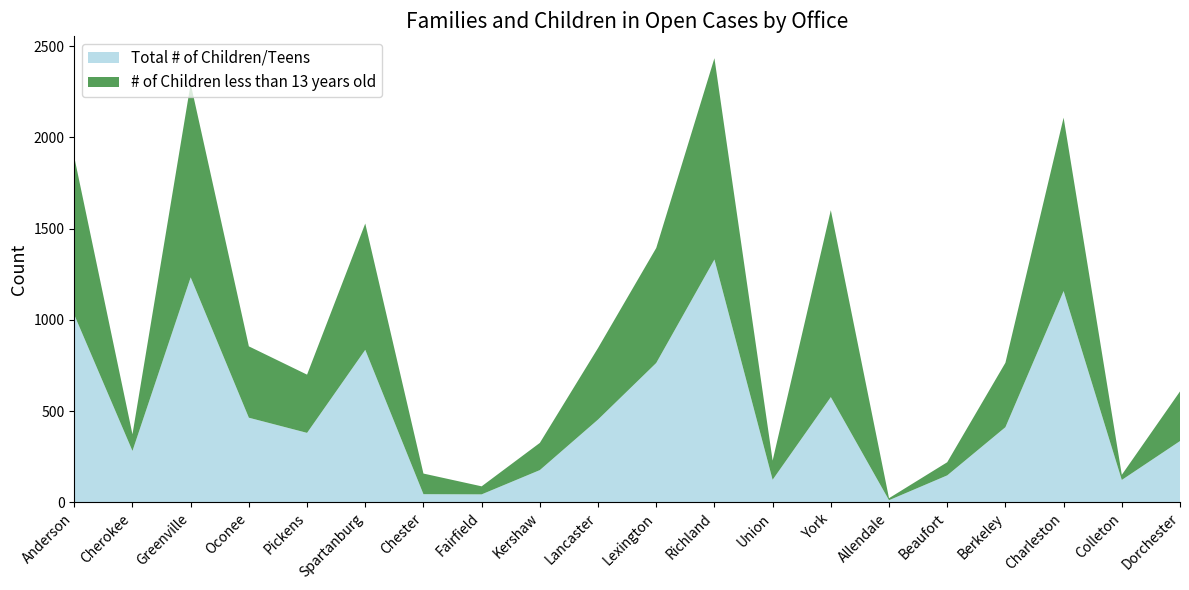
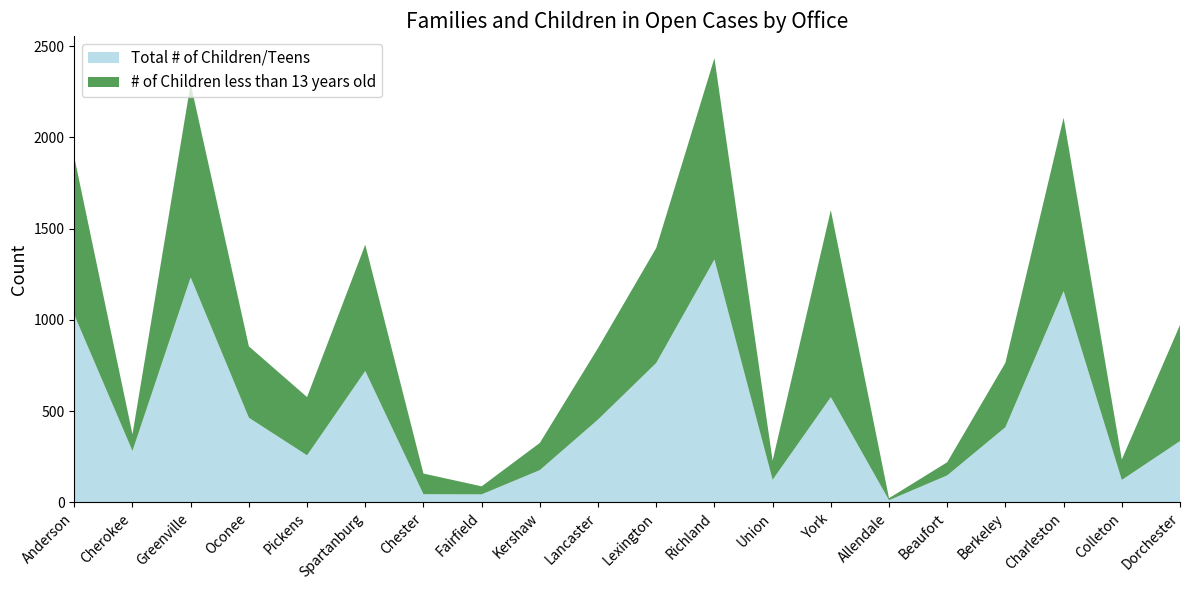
  {
    "Total # of Children/Teens": {
      "Anderson": 1030,
      "Cherokee": 280,
      "Greenville": 1230,
      "Oconee": 460,
-     "Pickens": 380,
-     "Spartanburg": 840,
+     "Pickens": 260,
+     "Spartanburg": 720,
      "Chester": 50,
      "Fairfield": 40,
      "Kershaw": 180,
      "Lancaster": 450,
      "Lexington": 760,
      "Richland": 1330,
      "Union": 120,
      "York": 580,
      "Beaufort": 150,
      "Berkeley": 410,
      "Charleston": 1160,
      "Colleton": 120,
      "Dorchester": 340
    },
    "# of Children less than 13 years old": {
      "Anderson": 860,
      "Cherokee": 90,
      "Oconee": 390,
      "Pickens": 320,
      "Spartanburg": 690,
      "Chester": 110,
      "Fairfield": 40,
      "Kershaw": 150,
      "Lancaster": 390,
      "Lexington": 630,
      "Richland": 1100,
      "Union": 110,
      "York": 1020,
      "Beaufort": 70,
      "Berkeley": 350,
      "Charleston": 950,
-     "Colleton": 30,
-     "Dorchester": 270
+     "Colleton": 110,
+     "Dorchester": 640
    }
  }
